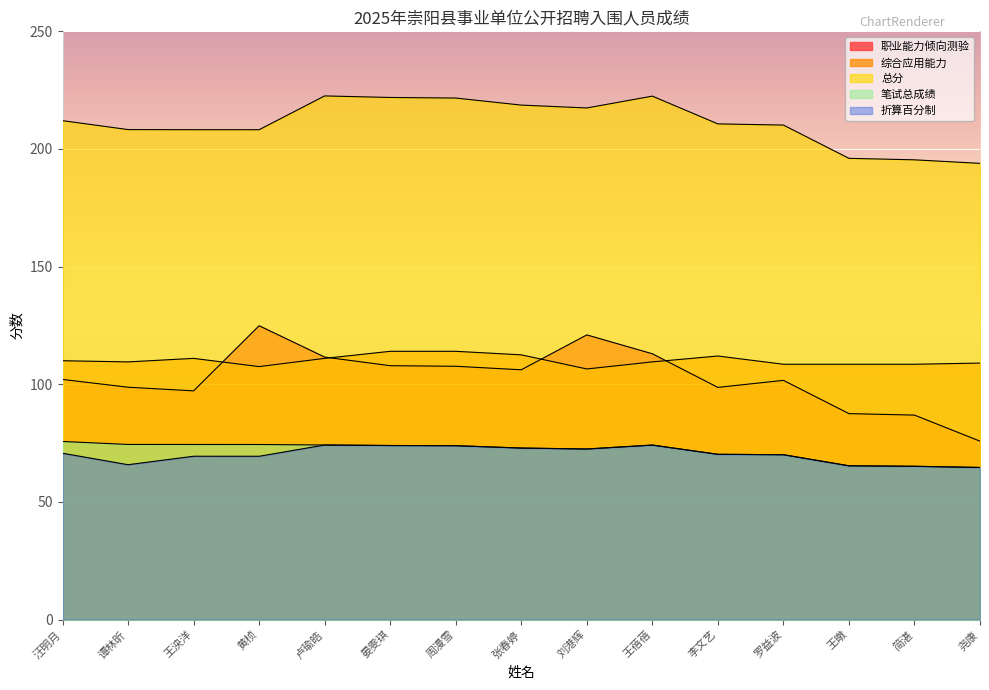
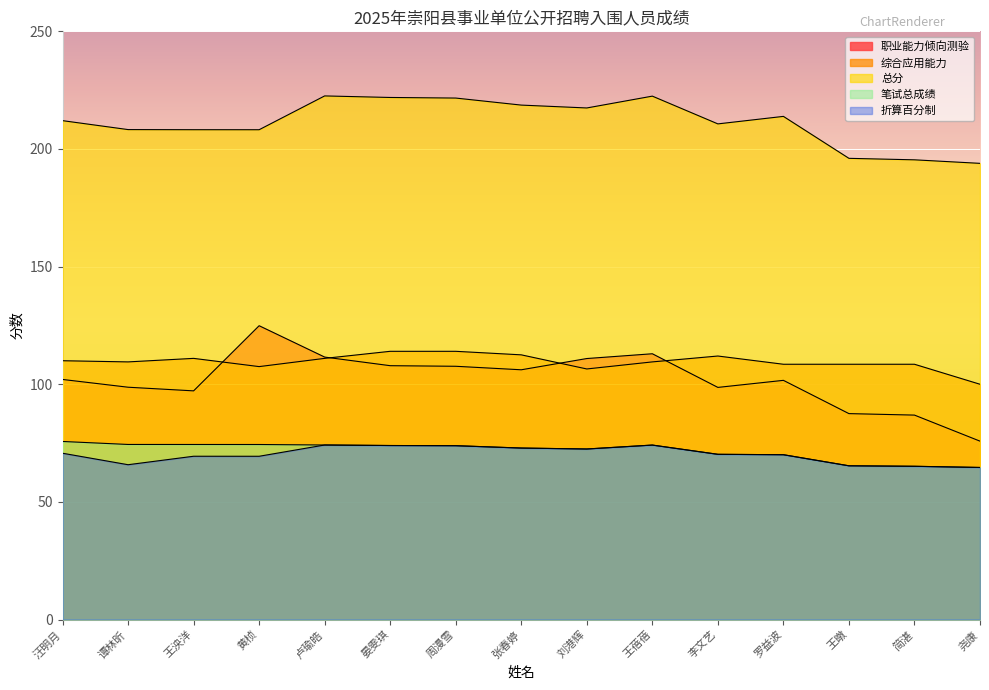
  {
    "职业能力倾向测验": {
      "汪明月": 102,
      "谭林昕": 99,
      "王泱洋": 97,
      "黄桢": 125,
      "晏雯琪": 108,
      "周漫雪": 108,
      "张春婷": 106,
-     "刘港辉": 121,
+     "刘港辉": 111,
      "王蓓蓓": 113,
      "李文艺": 99,
      "罗益波": 102,
      "王暾": 88,
      "简湛": 87,
      "尧康": 76
    },
    "综合应用能力": {
      "汪明月": 110,
      "谭林昕": 110,
      "王泱洋": 111,
      "黄桢": 108,
      "晏雯琪": 114,
      "周漫雪": 114,
      "张春婷": 113,
      "刘港辉": 107,
      "王蓓蓓": 110,
      "李文艺": 112,
      "罗益波": 109,
      "王暾": 109,
      "简湛": 109,
-     "尧康": 109
+     "尧康": 100
    },
    "总分": {
      "汪明月": 212,
      "谭林昕": 208,
      "王泱洋": 208,
      "黄桢": 208,
      "卢瑜皓": 223,
      "晏雯琪": 222,
      "周漫雪": 222,
      "张春婷": 219,
      "刘港辉": 217,
      "王蓓蓓": 222,
      "李文艺": 211,
-     "罗益波": 210,
+     "罗益波": 214,
      "王暾": 196,
      "简湛": 195,
      "尧康": 194
    },
    "笔试总成绩": {
      "汪明月": 76,
      "谭林昕": 74,
      "王泱洋": 74,
      "黄桢": 74
    },
    "折算百分制": {
      "汪明月": 71,
      "谭林昕": 66,
      "王泱洋": 69,
      "黄桢": 69
    }
  }
